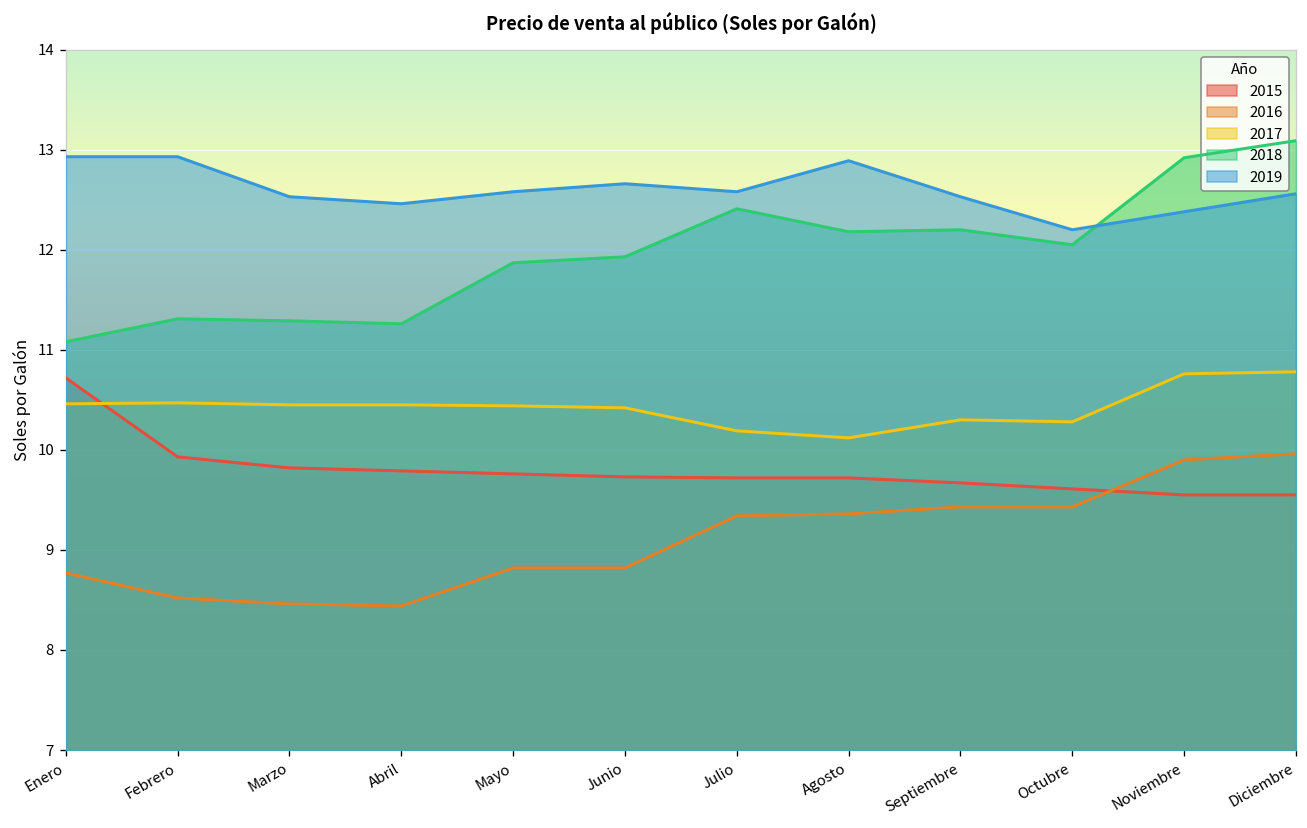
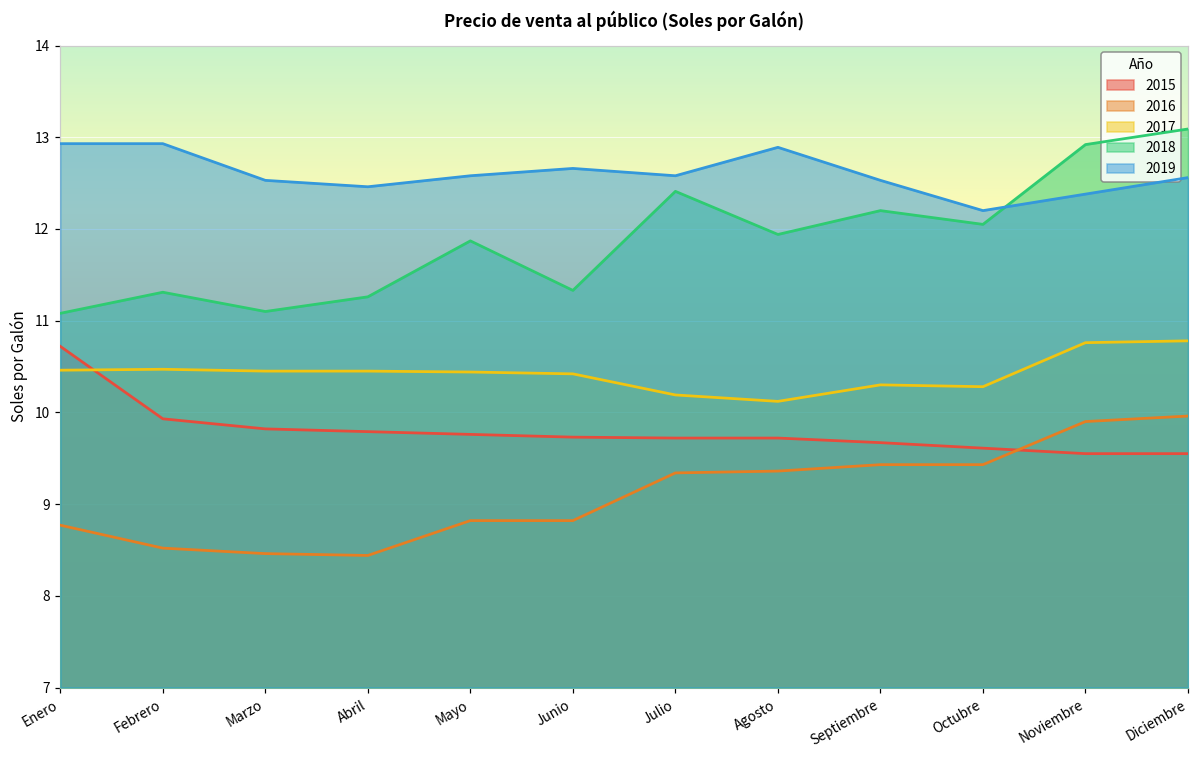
  {
    "2018": {
      "Enero": 11.1,
      "Febrero": 11.3,
-     "Marzo": 11.3,
+     "Marzo": 11.1,
      "Abril": 11.3,
      "Mayo": 11.9,
-     "Junio": 11.9,
+     "Junio": 11.3,
      "Julio": 12.4,
-     "Agosto": 12.2,
+     "Agosto": 11.9,
      "Septiembre": 12.2,
      "Octubre": 12.1,
      "Noviembre": 12.9,
      "Diciembre": 13.1
    },
    "2019": {
      "Enero": 12.9,
      "Febrero": 12.9,
      "Marzo": 12.5,
      "Abril": 12.5,
      "Mayo": 12.6,
      "Junio": 12.7,
      "Julio": 12.6,
      "Agosto": 12.9,
      "Septiembre": 12.5,
      "Octubre": 12.2,
      "Noviembre": 12.4,
      "Diciembre": 12.6
    }
  }
